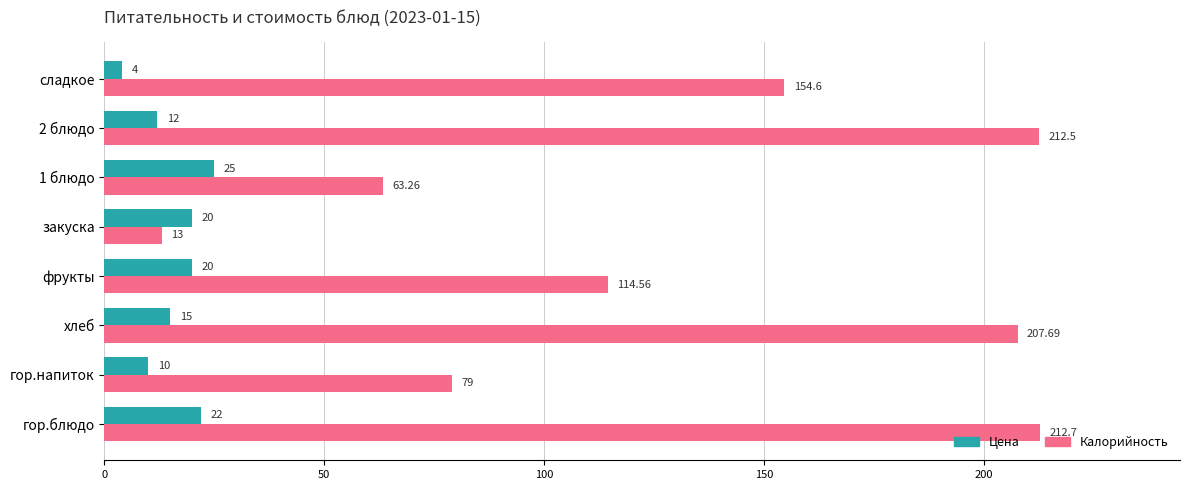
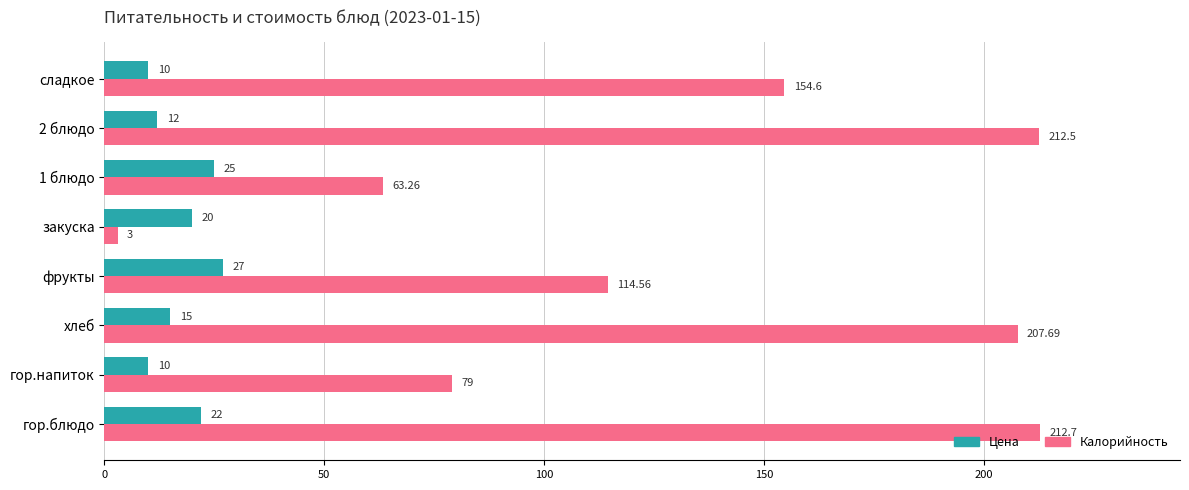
  {
    "Цена": {
-     "сладкое": 4,
+     "сладкое": 10,
      "2 блюдо": 12,
      "1 блюдо": 25,
      "закуска": 20,
-     "фрукты": 20,
+     "фрукты": 27,
      "хлеб": 15,
      "гор.напиток": 10,
      "гор.блюдо": 22
    },
    "Калорийность": {
      "сладкое": 154.6,
      "2 блюдо": 212.5,
      "1 блюдо": 63.26,
-     "закуска": 13,
+     "закуска": 3,
      "фрукты": 114.56,
      "хлеб": 207.69,
      "гор.напиток": 79,
      "гор.блюдо": 212.7
    }
  }
